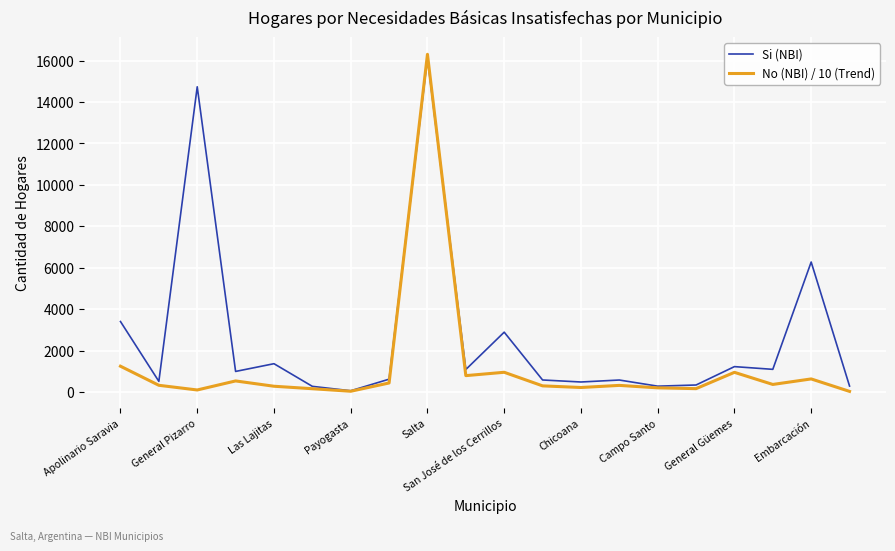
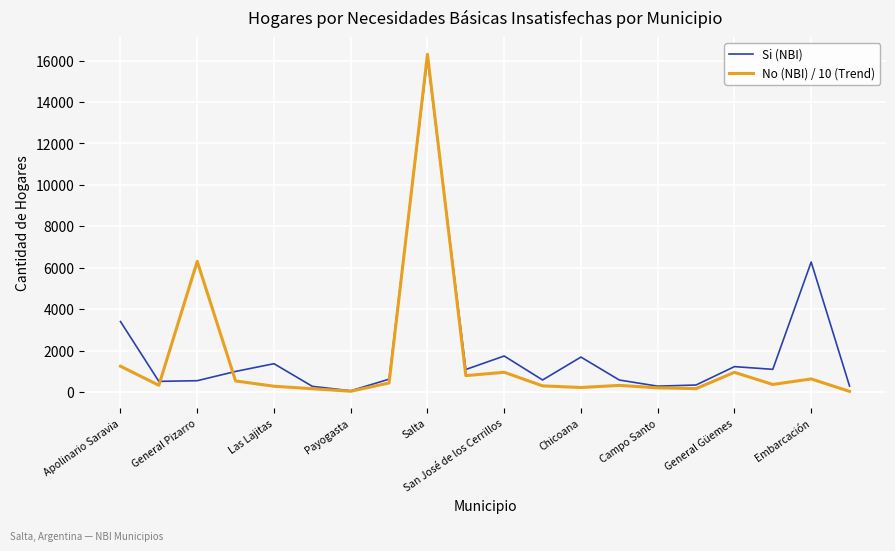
  {
    "Si (NBI)": {
      "Apolinario Saravia": 3400,
-     "General Pizarro": 14700,
+     "General Pizarro": 600,
      "Las Lajitas": 1400,
      "Salta": 16100,
-     "San José de los Cerrillos": 2900,
-     "Chicoana": 500,
+     "San José de los Cerrillos": 1800,
+     "Chicoana": 1700,
      "General Güemes": 1200,
      "Embarcación": 6300
    },
    "No (NBI) / 10 (Trend)": {
      "Apolinario Saravia": 1300,
-     "General Pizarro": 100,
+     "General Pizarro": 6300,
      "Las Lajitas": 300,
      "Salta": 16300,
      "San José de los Cerrillos": 1000,
      "Chicoana": 200,
      "General Güemes": 1000,
      "Embarcación": 600
    }
  }
